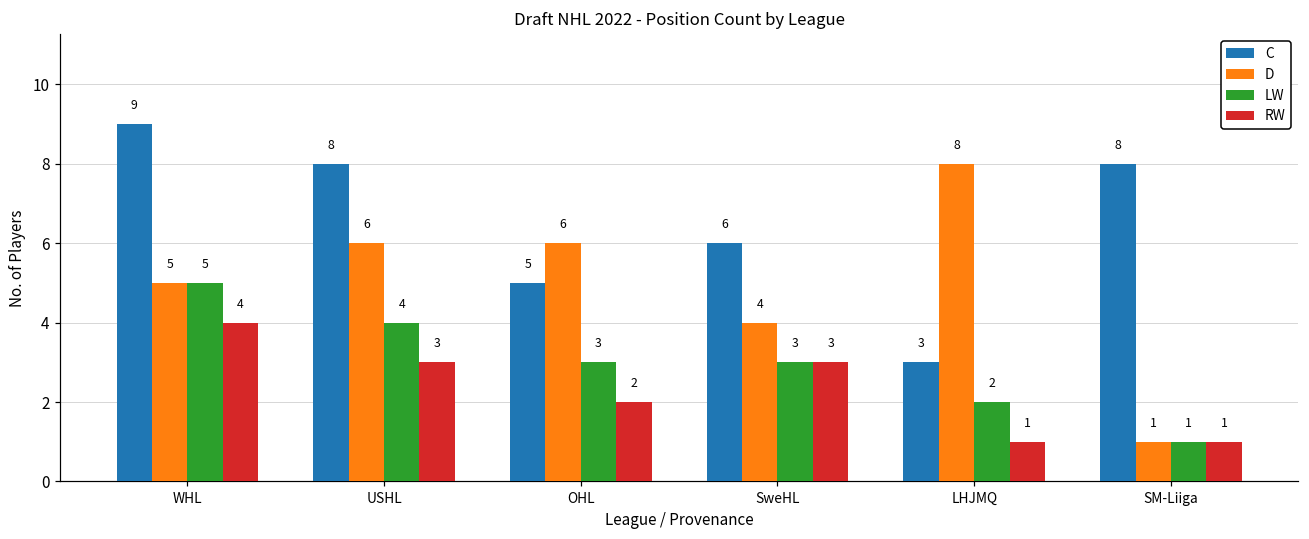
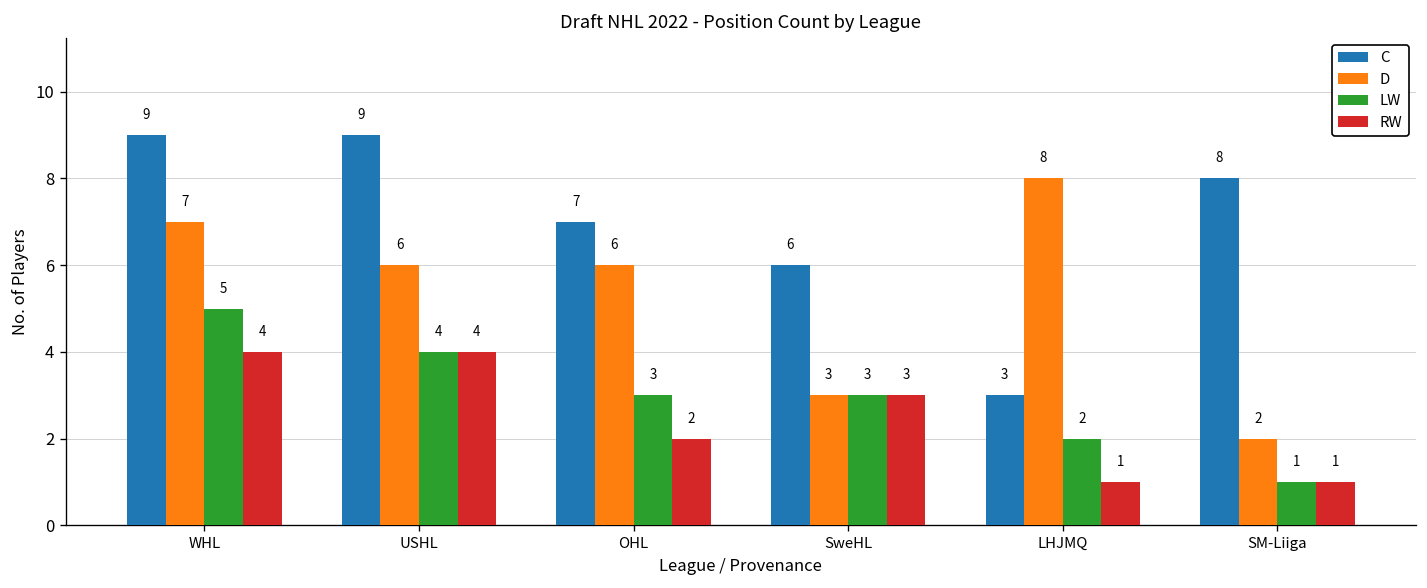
  {
    "C": {
      "WHL": 9,
-     "USHL": 8,
-     "OHL": 5,
+     "USHL": 9,
+     "OHL": 7,
      "SweHL": 6,
      "LHJMQ": 3,
      "SM-Liiga": 8
    },
    "D": {
-     "WHL": 5,
+     "WHL": 7,
      "USHL": 6,
      "OHL": 6,
-     "SweHL": 4,
+     "SweHL": 3,
      "LHJMQ": 8,
-     "SM-Liiga": 1
+     "SM-Liiga": 2
    },
    "LW": {
      "WHL": 5,
      "USHL": 4,
      "OHL": 3,
      "SweHL": 3,
      "LHJMQ": 2,
      "SM-Liiga": 1
    },
    "RW": {
      "WHL": 4,
-     "USHL": 3,
+     "USHL": 4,
      "OHL": 2,
      "SweHL": 3,
      "LHJMQ": 1,
      "SM-Liiga": 1
    }
  }
